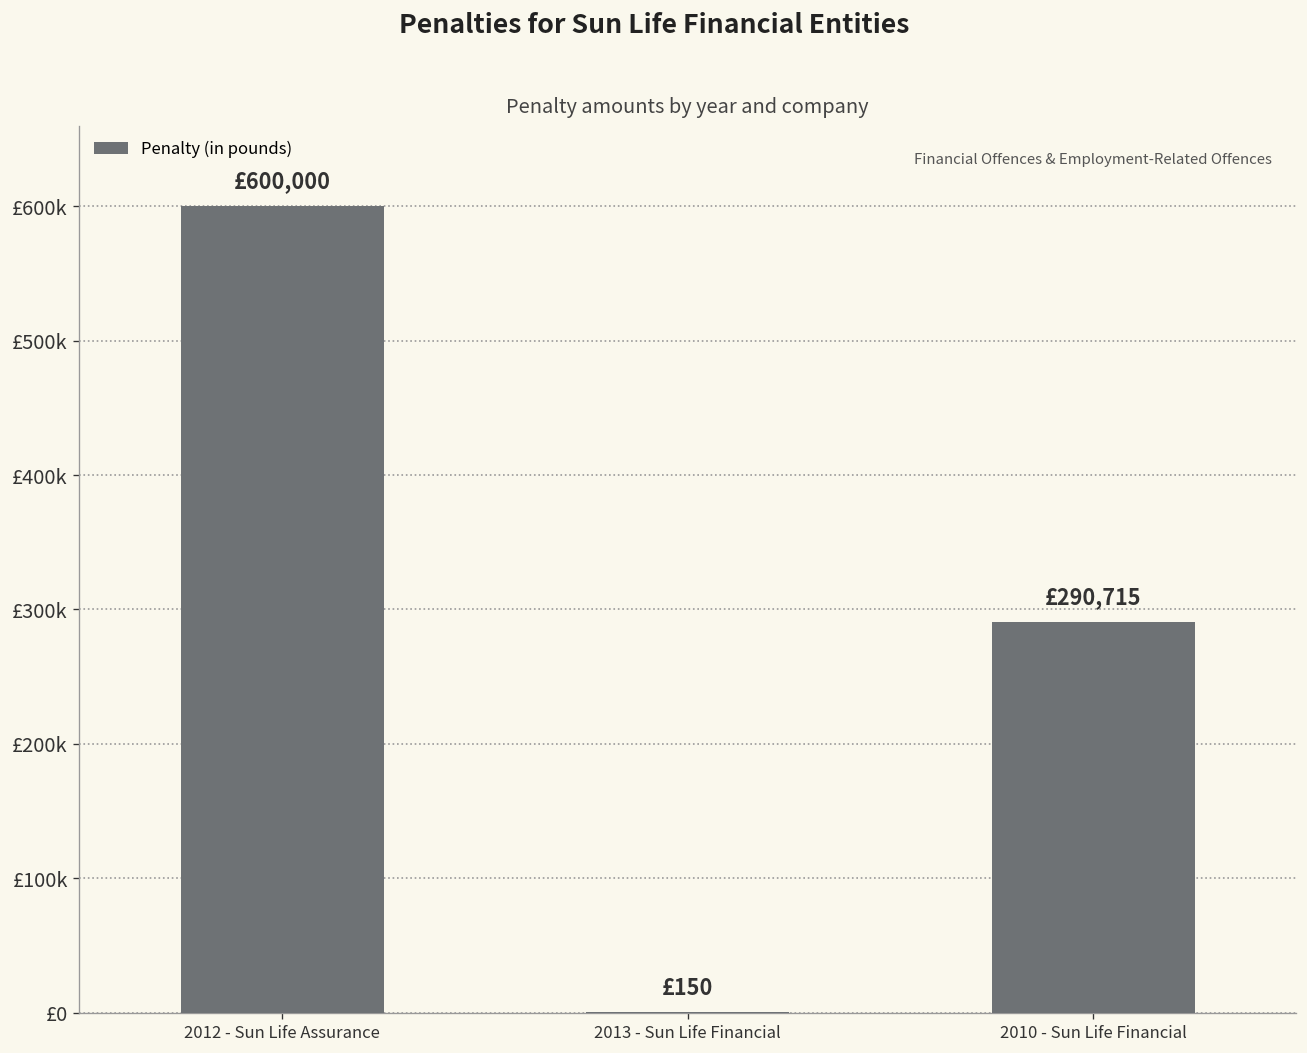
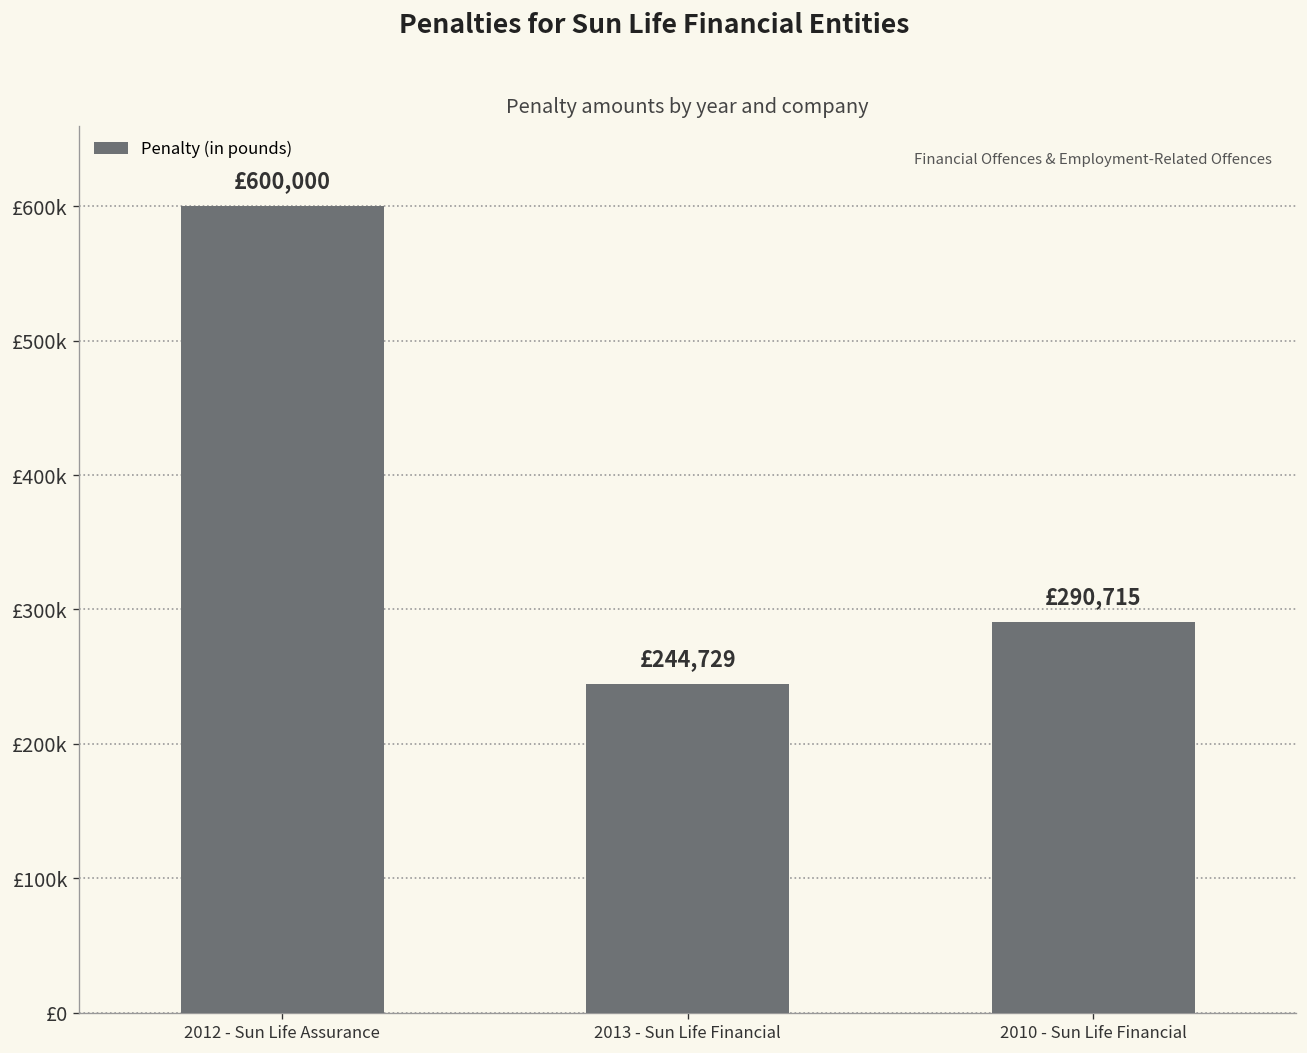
  {
    "2012 - Sun Life Assurance": "£600,000",
-   "2013 - Sun Life Financial": "£150",
+   "2013 - Sun Life Financial": "£244,729",
    "2010 - Sun Life Financial": "£290,715"
  }
